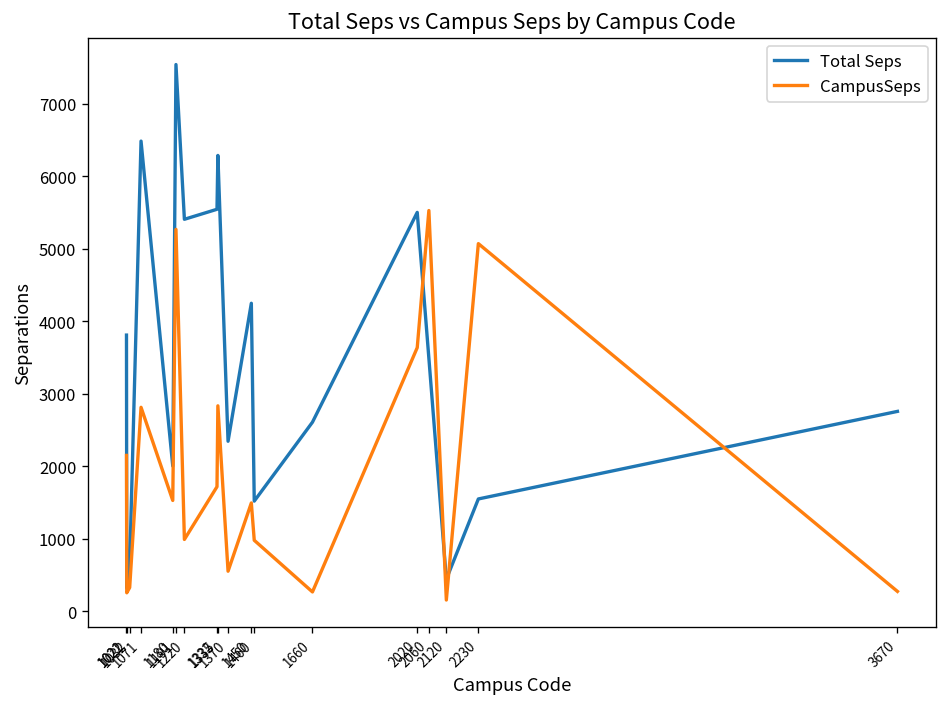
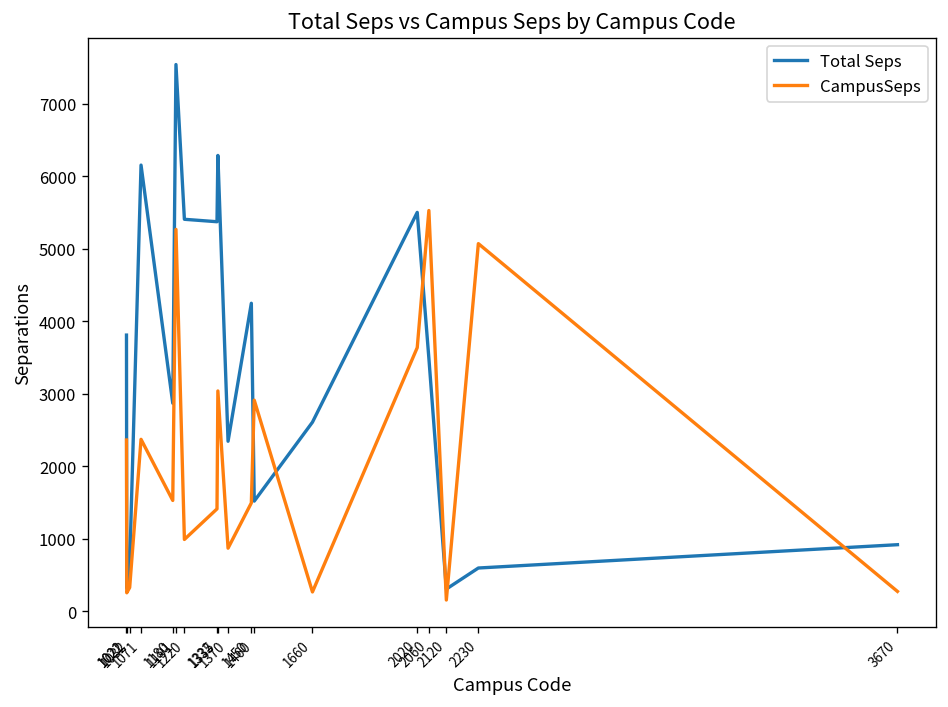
  {
    "Total Seps": {
      "1021": 3800,
      "1022": 300,
      "1032": 600,
-     "1071": 6500,
-     "1180": 2000,
+     "1071": 6200,
+     "1180": 2900,
      "1191": 7500,
      "1220": 5400,
-     "1332": 5500,
+     "1332": 5400,
      "1335": 6300,
      "1370": 2300,
      "1450": 4200,
      "1460": 1500,
      "1660": 2600,
      "2020": 5500,
      "2060": 3500,
-     "2120": 400,
-     "2230": 1500,
-     "3670": 2800
+     "2120": 300,
+     "2230": 600,
+     "3670": 900
    },
    "CampusSeps": {
-     "1021": 2100,
+     "1021": 2400,
      "1022": 300,
      "1032": 300,
-     "1071": 2800,
+     "1071": 2400,
      "1180": 1500,
      "1191": 5300,
      "1220": 1000,
-     "1332": 1700,
-     "1335": 2800,
-     "1370": 600,
+     "1332": 1400,
+     "1335": 3000,
+     "1370": 900,
      "1450": 1500,
-     "1460": 1000,
+     "1460": 2900,
      "1660": 300,
      "2020": 3600,
      "2060": 5500,
      "2120": 200,
      "2230": 5100,
      "3670": 300
    }
  }
